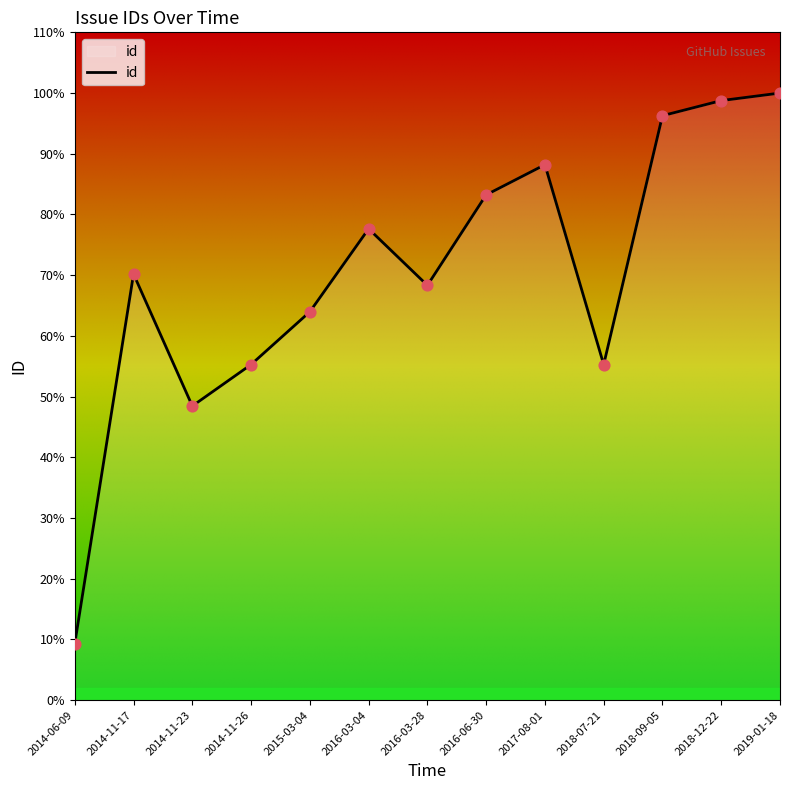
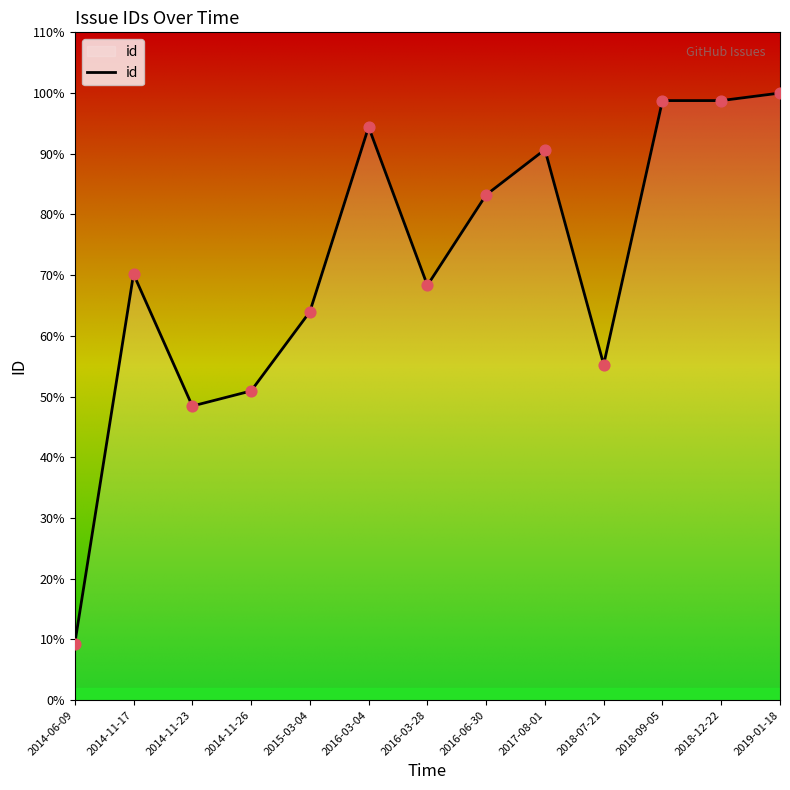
  {
    "2014-06-09": "9%",
    "2014-11-17": "70%",
    "2014-11-23": "48%",
-   "2014-11-26": "55%",
+   "2014-11-26": "51%",
    "2015-03-04": "64%",
-   "2016-03-04": "78%",
+   "2016-03-04": "94%",
    "2016-03-28": "68%",
    "2016-06-30": "83%",
-   "2017-08-01": "88%",
+   "2017-08-01": "91%",
    "2018-07-21": "55%",
-   "2018-09-05": "96%",
+   "2018-09-05": "99%",
    "2018-12-22": "99%",
    "2019-01-18": "100%"
  }
